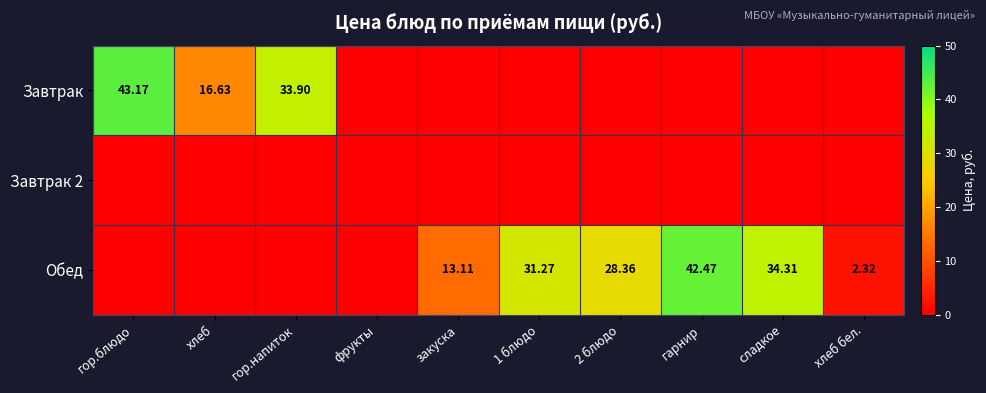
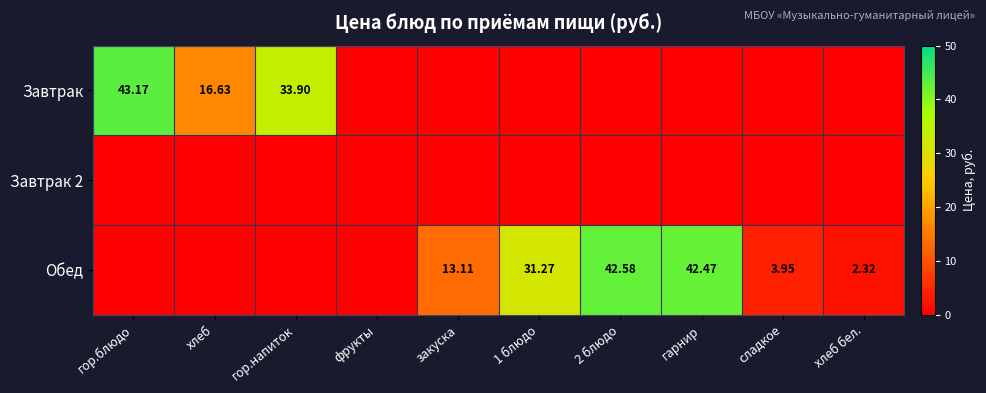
  {
    "Завтрак": {
      "гор.блюдо": 43.17,
      "хлеб": 16.63,
      "гор.напиток": 33.90
    },
    "Обед": {
      "закуска": 13.11,
      "1 блюдо": 31.27,
-     "2 блюдо": 28.36,
+     "2 блюдо": 42.58,
      "гарнир": 42.47,
-     "сладкое": 34.31,
+     "сладкое": 3.95,
      "хлеб бел.": 2.32
    }
  }
